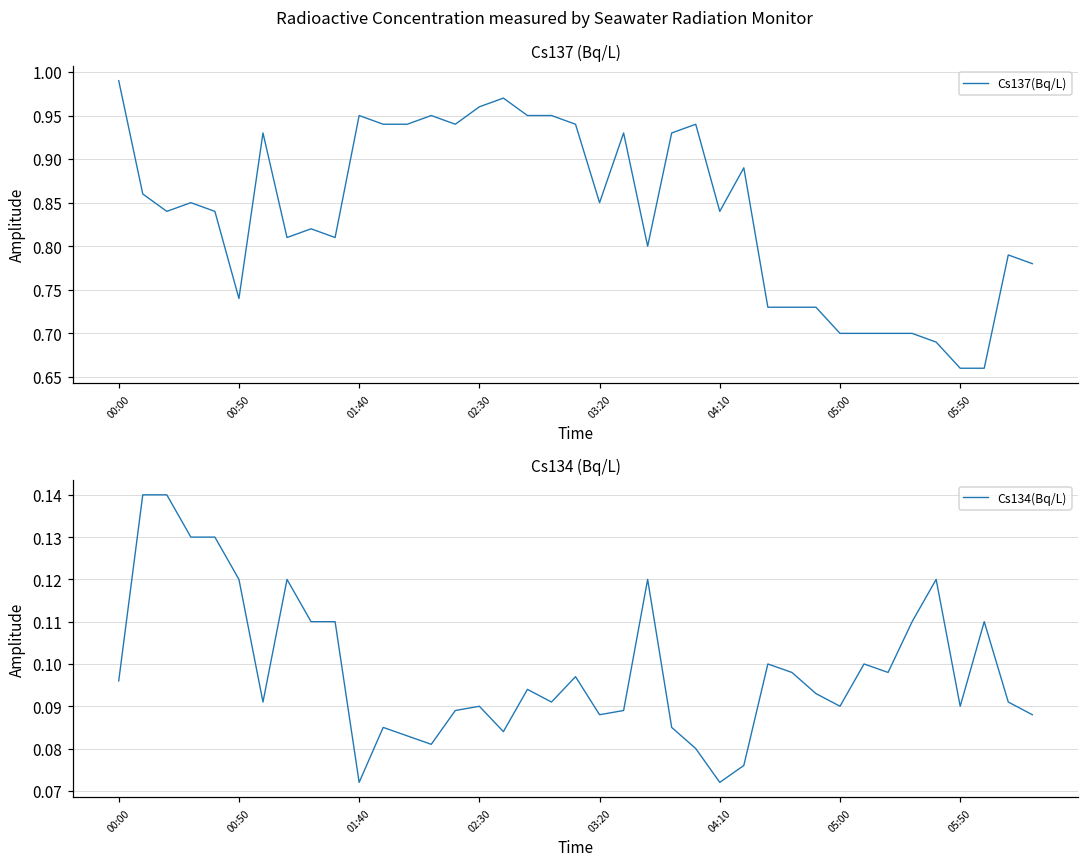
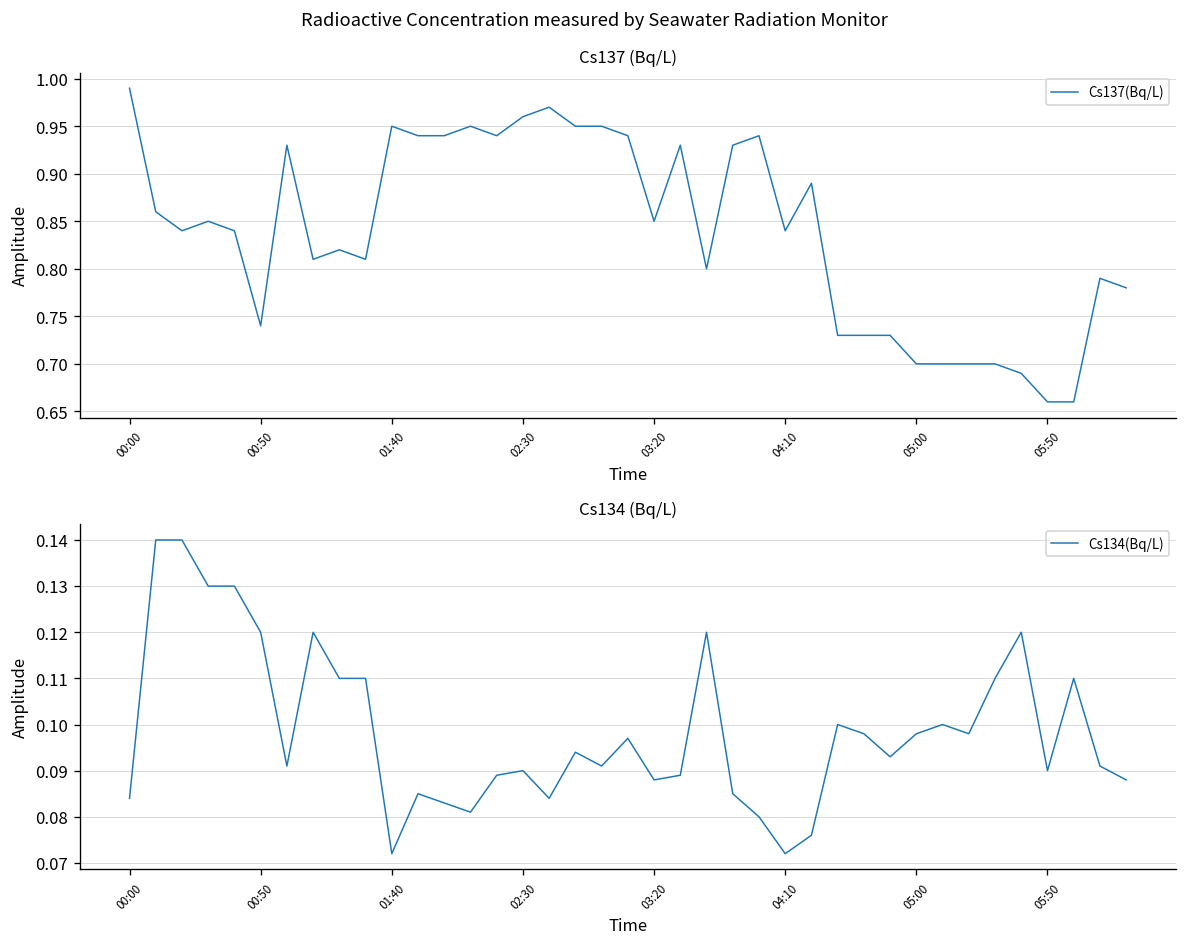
  {
    "Cs137 (Bq/L)": {
      "00:00": 0.99,
      "00:50": 0.74,
      "01:40": 0.95,
      "02:30": 0.96,
      "03:20": 0.85,
      "04:10": 0.84,
      "05:00": 0.70,
      "05:50": 0.66
    },
    "Cs134 (Bq/L)": {
-     "00:00": 0.096,
+     "00:00": 0.084,
      "00:50": 0.120,
      "01:40": 0.072,
      "02:30": 0.090,
      "03:20": 0.088,
      "04:10": 0.072,
-     "05:00": 0.090,
+     "05:00": 0.098,
      "05:50": 0.090
    }
  }
